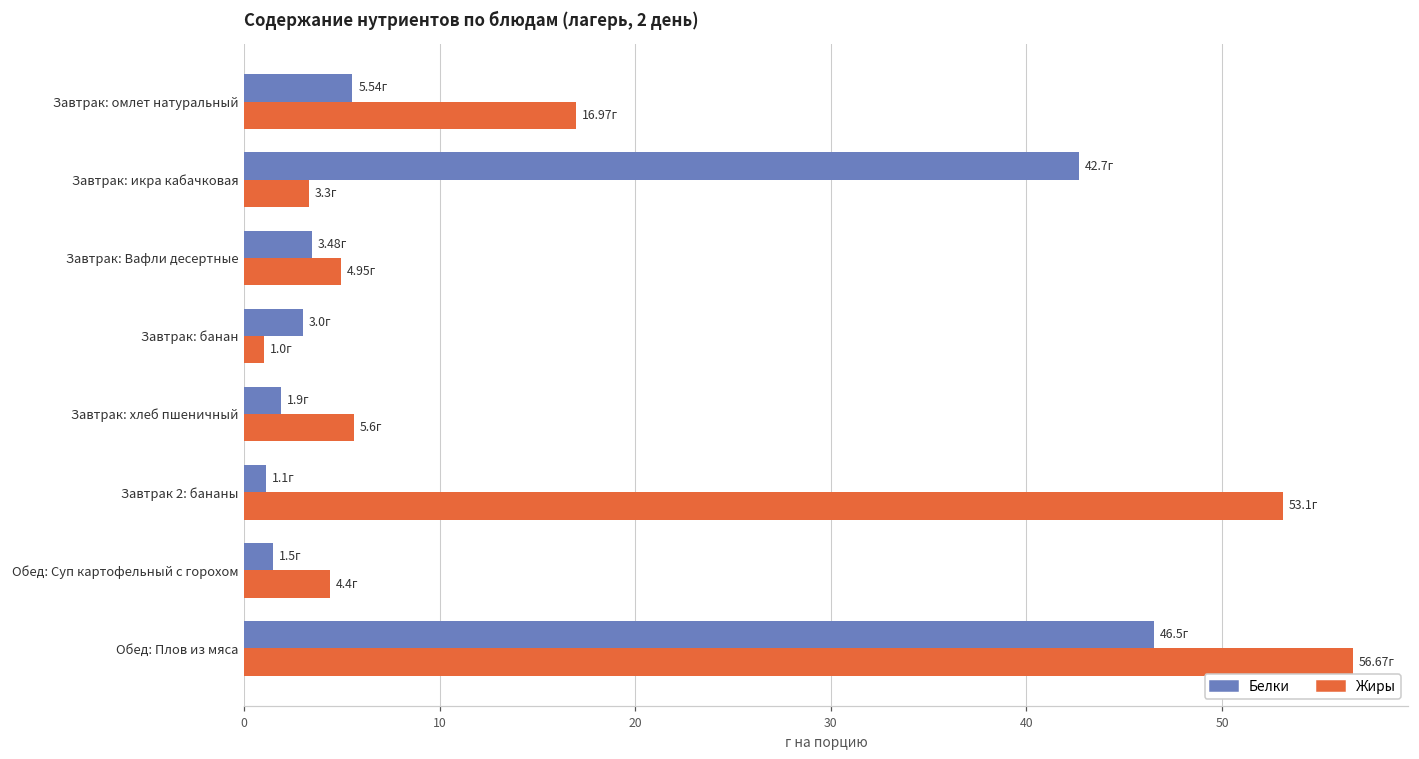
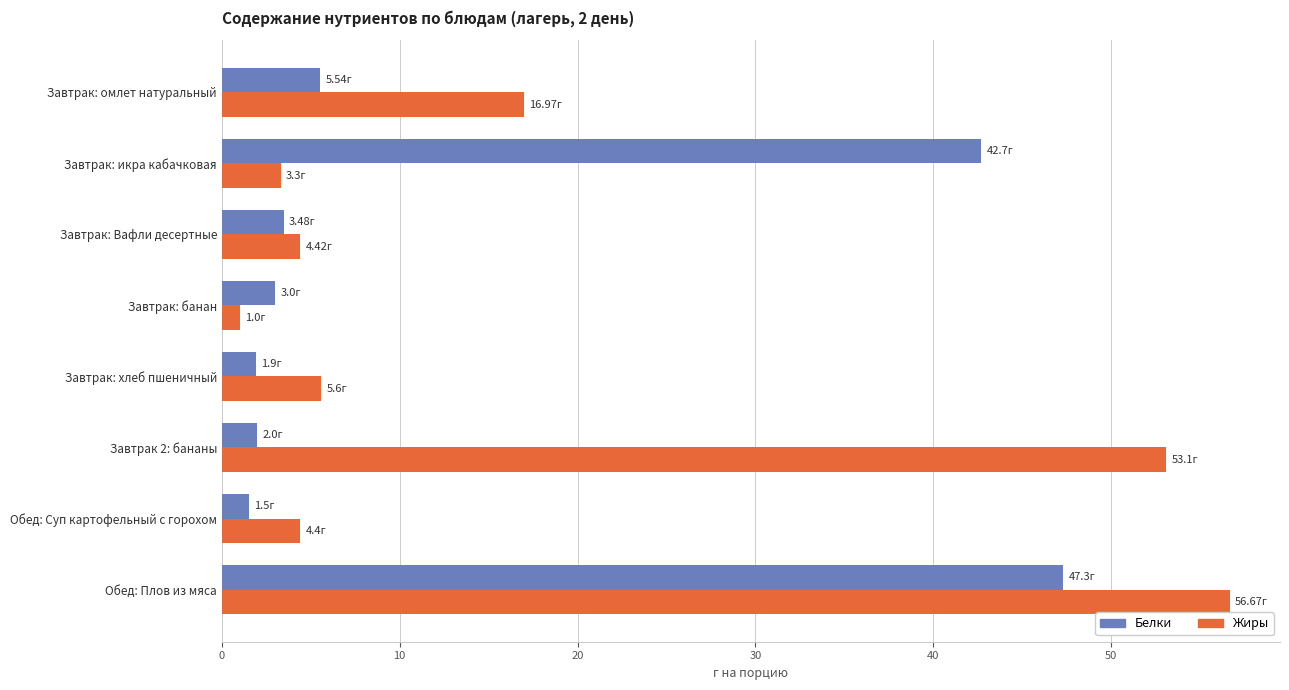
  {
    "Белки": {
      "Завтрак: омлет натуральный": "5.54г",
      "Завтрак: икра кабачковая": "42.7г",
      "Завтрак: Вафли десертные": "3.48г",
      "Завтрак: банан": "3.0г",
      "Завтрак: хлеб пшеничный": "1.9г",
-     "Завтрак 2: бананы": "1.1г",
+     "Завтрак 2: бананы": "2.0г",
      "Обед: Суп картофельный с горохом": "1.5г",
-     "Обед: Плов из мяса": "46.5г"
+     "Обед: Плов из мяса": "47.3г"
    },
    "Жиры": {
      "Завтрак: омлет натуральный": "16.97г",
      "Завтрак: икра кабачковая": "3.3г",
-     "Завтрак: Вафли десертные": "4.95г",
+     "Завтрак: Вафли десертные": "4.42г",
      "Завтрак: банан": "1.0г",
      "Завтрак: хлеб пшеничный": "5.6г",
      "Завтрак 2: бананы": "53.1г",
      "Обед: Суп картофельный с горохом": "4.4г",
      "Обед: Плов из мяса": "56.67г"
    }
  }
